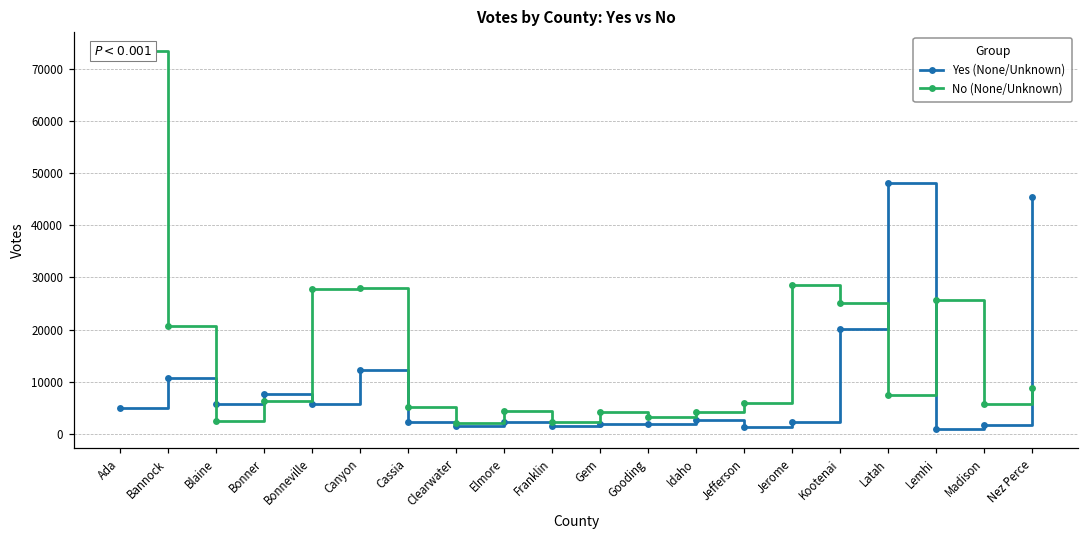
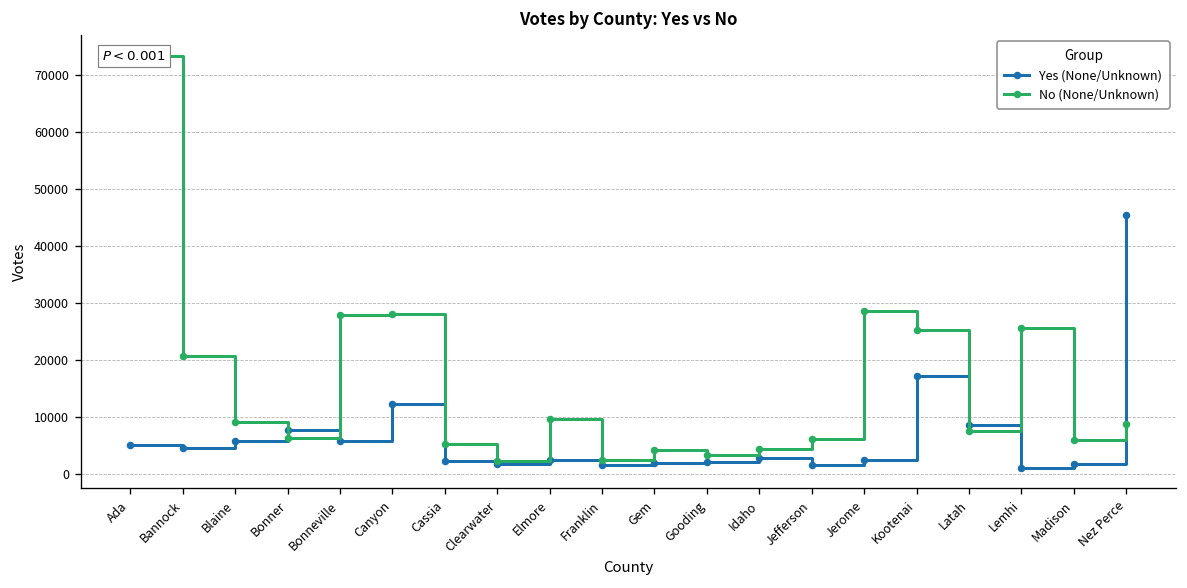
  {
    "Yes (None/Unknown)": {
      "Ada": 5000,
-     "Bannock": 11000,
+     "Bannock": 4000,
      "Blaine": 6000,
      "Bonner": 8000,
      "Bonneville": 6000,
      "Canyon": 12000,
      "Cassia": 2000,
      "Elmore": 2000,
      "Franklin": 1000,
      "Gem": 2000,
      "Gooding": 2000,
      "Idaho": 3000,
      "Jefferson": 1000,
      "Jerome": 2000,
-     "Kootenai": 20000,
-     "Latah": 48000,
+     "Kootenai": 17000,
+     "Latah": 9000,
      "Lemhi": 1000,
      "Madison": 2000,
      "Nez Perce": 45000
    },
    "No (None/Unknown)": {
      "Bannock": 21000,
-     "Blaine": 3000,
+     "Blaine": 9000,
      "Bonner": 6000,
      "Bonneville": 28000,
      "Canyon": 28000,
      "Cassia": 5000,
-     "Elmore": 4000,
+     "Elmore": 10000,
      "Franklin": 2000,
      "Gem": 4000,
      "Gooding": 3000,
      "Idaho": 4000,
      "Jefferson": 6000,
      "Jerome": 29000,
      "Kootenai": 25000,
      "Latah": 7000,
      "Lemhi": 26000,
      "Madison": 6000,
      "Nez Perce": 9000
    }
  }
